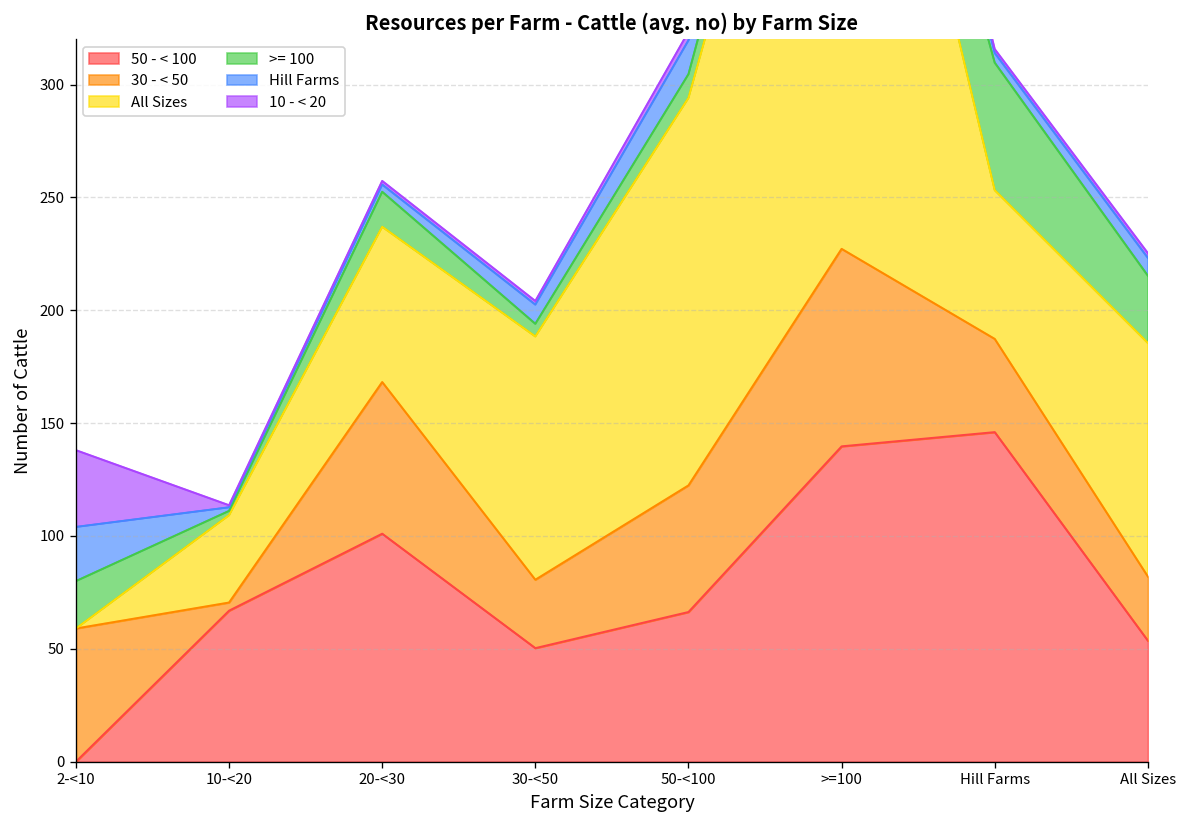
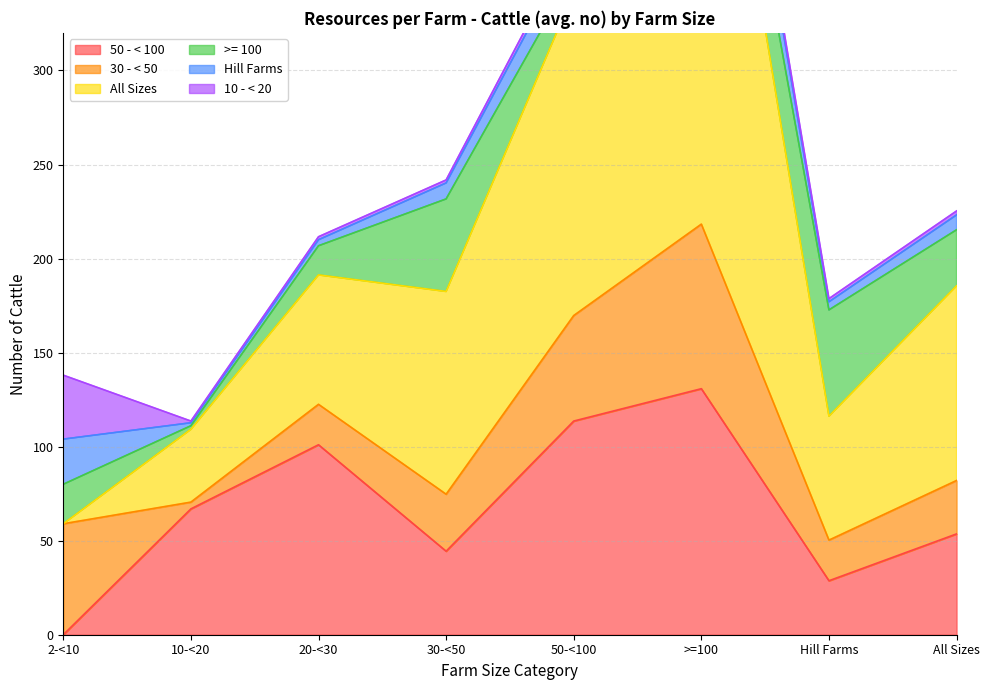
  {
    "50 - < 100": {
      "2-<10": 0,
      "10-<20": 67,
      "20-<30": 101,
-     "30-<50": 50,
-     "50-<100": 66,
-     ">=100": 140,
-     "Hill Farms": 146,
+     "30-<50": 44,
+     "50-<100": 114,
+     ">=100": 131,
+     "Hill Farms": 29,
      "All Sizes": 54
    },
    "30 - < 50": {
      "10-<20": 4,
-     "20-<30": 67,
+     "20-<30": 22,
      "30-<50": 30,
      "50-<100": 56,
      ">=100": 88,
-     "Hill Farms": 41,
+     "Hill Farms": 22,
      "All Sizes": 28
    },
    "All Sizes": {
      "10-<20": 39,
      "20-<30": 69,
      "30-<50": 108,
      "Hill Farms": 66,
      "All Sizes": 104
    },
    ">= 100": {
      "2-<10": 21,
      "10-<20": 2,
      "20-<30": 16,
-     "30-<50": 6,
+     "30-<50": 49,
      "Hill Farms": 57,
      "All Sizes": 30
    },
    "Hill Farms": {
      "2-<10": 24,
      "20-<30": 3,
      "30-<50": 9,
      "Hill Farms": 4,
      "All Sizes": 8
    },
    "10 - < 20": {
      "2-<10": 34,
      "20-<30": 2,
      "30-<50": 2,
      "Hill Farms": 2,
      "All Sizes": 2
    }
  }
